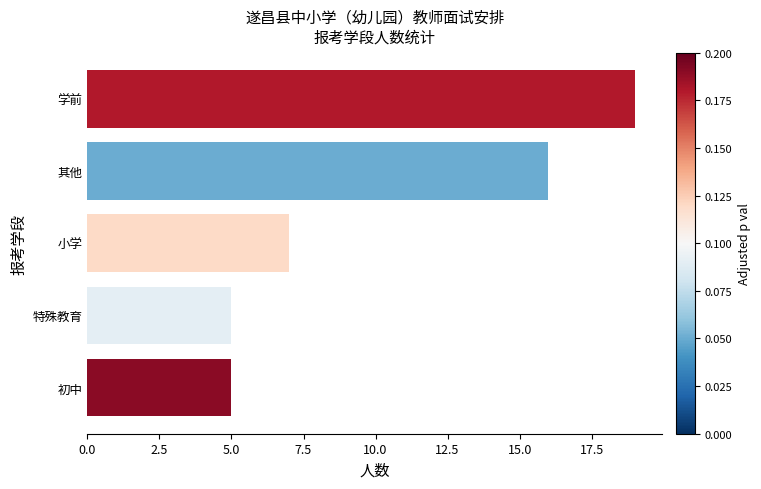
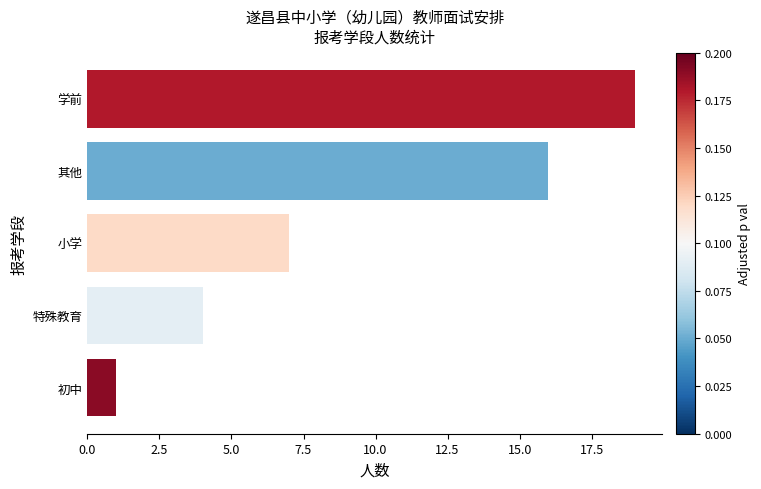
  {
    "学前": 19,
    "其他": 16,
    "小学": 7,
-   "特殊教育": 5,
-   "初中": 5
+   "特殊教育": 4,
+   "初中": 1
  }
